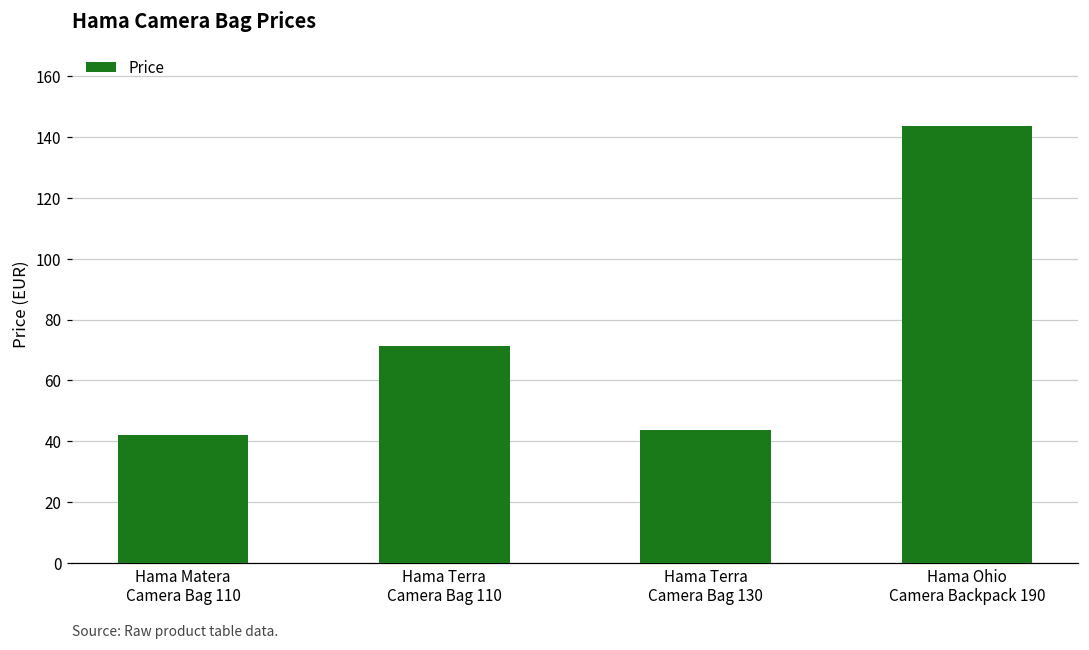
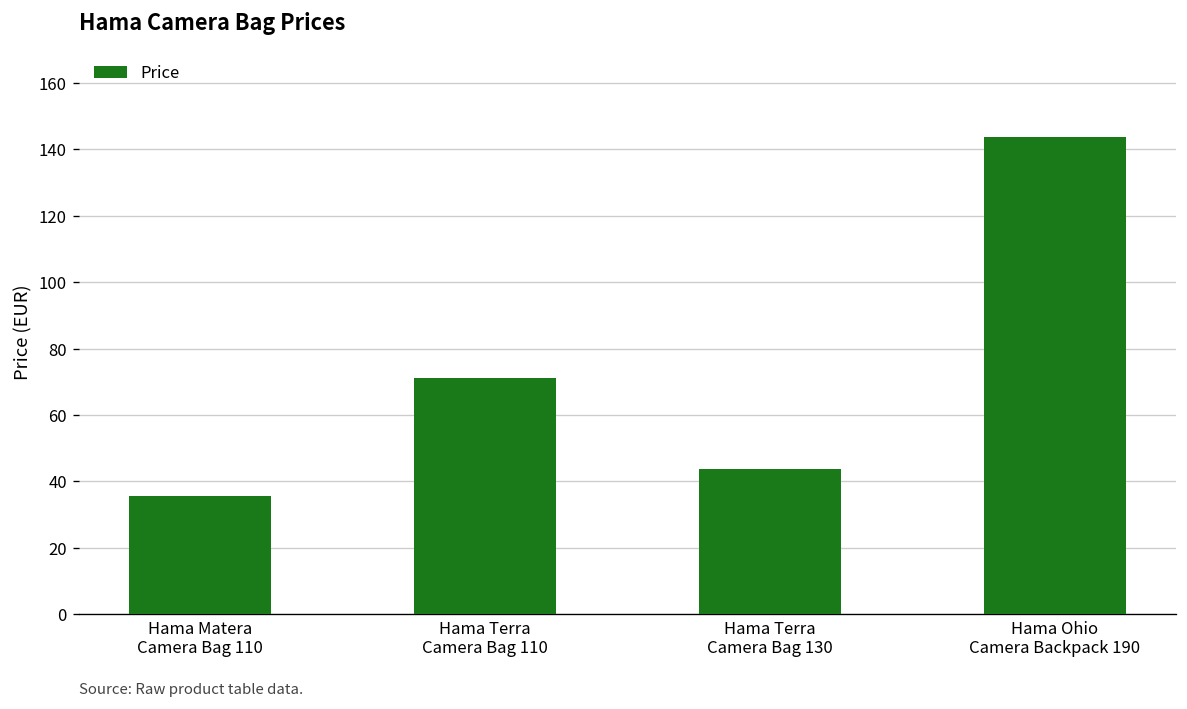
  {
-   "Hama Matera Camera Bag 110": 42,
+   "Hama Matera Camera Bag 110": 36,
    "Hama Terra Camera Bag 110": 71,
    "Hama Terra Camera Bag 130": 44,
    "Hama Ohio Camera Backpack 190": 144
  }
